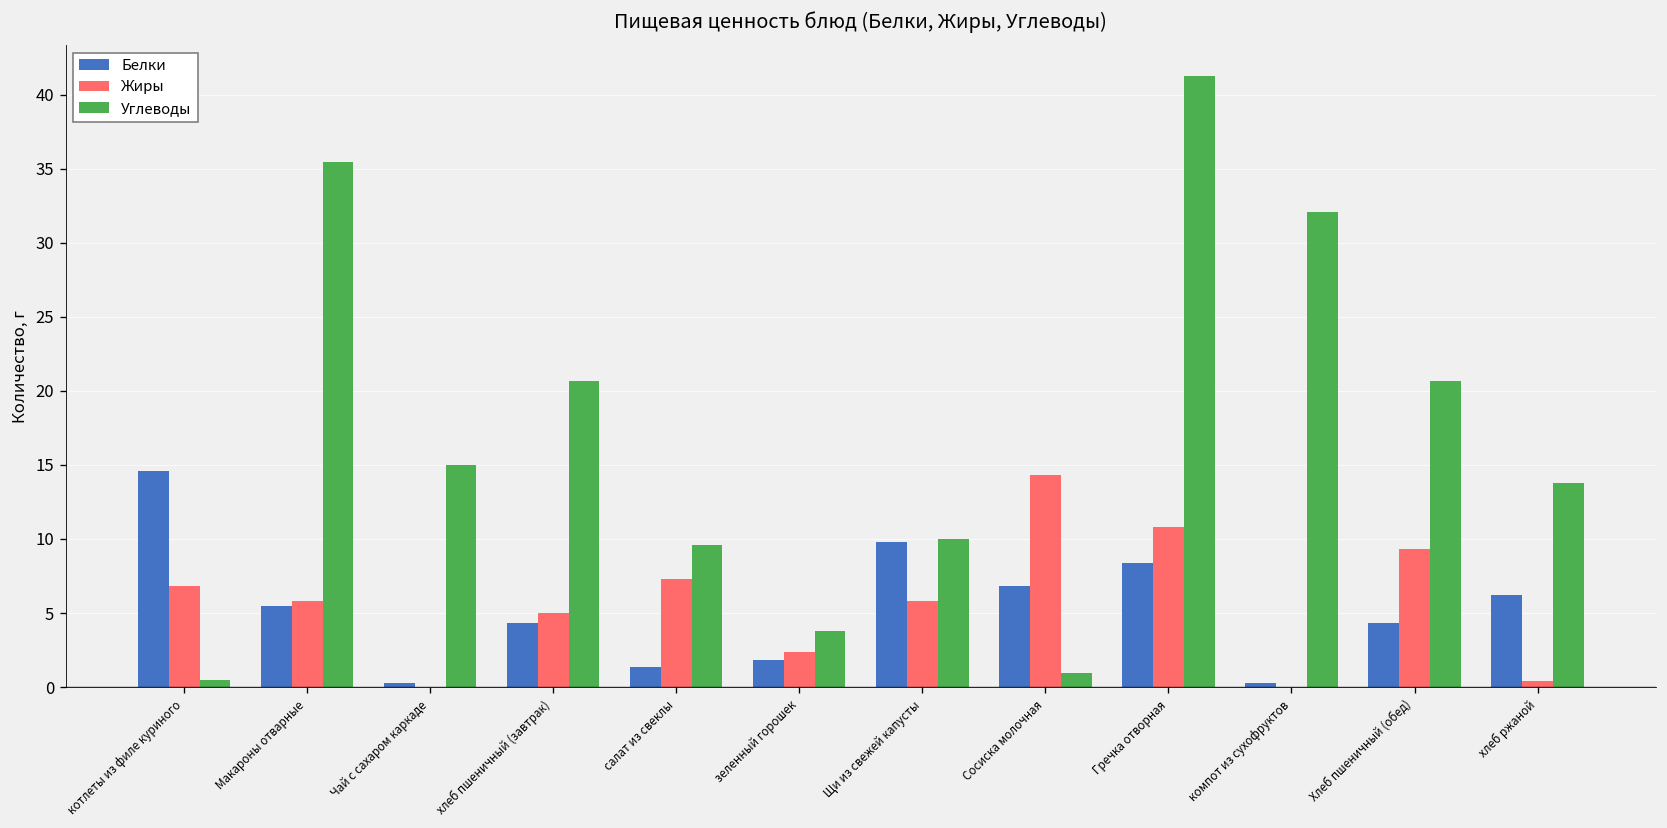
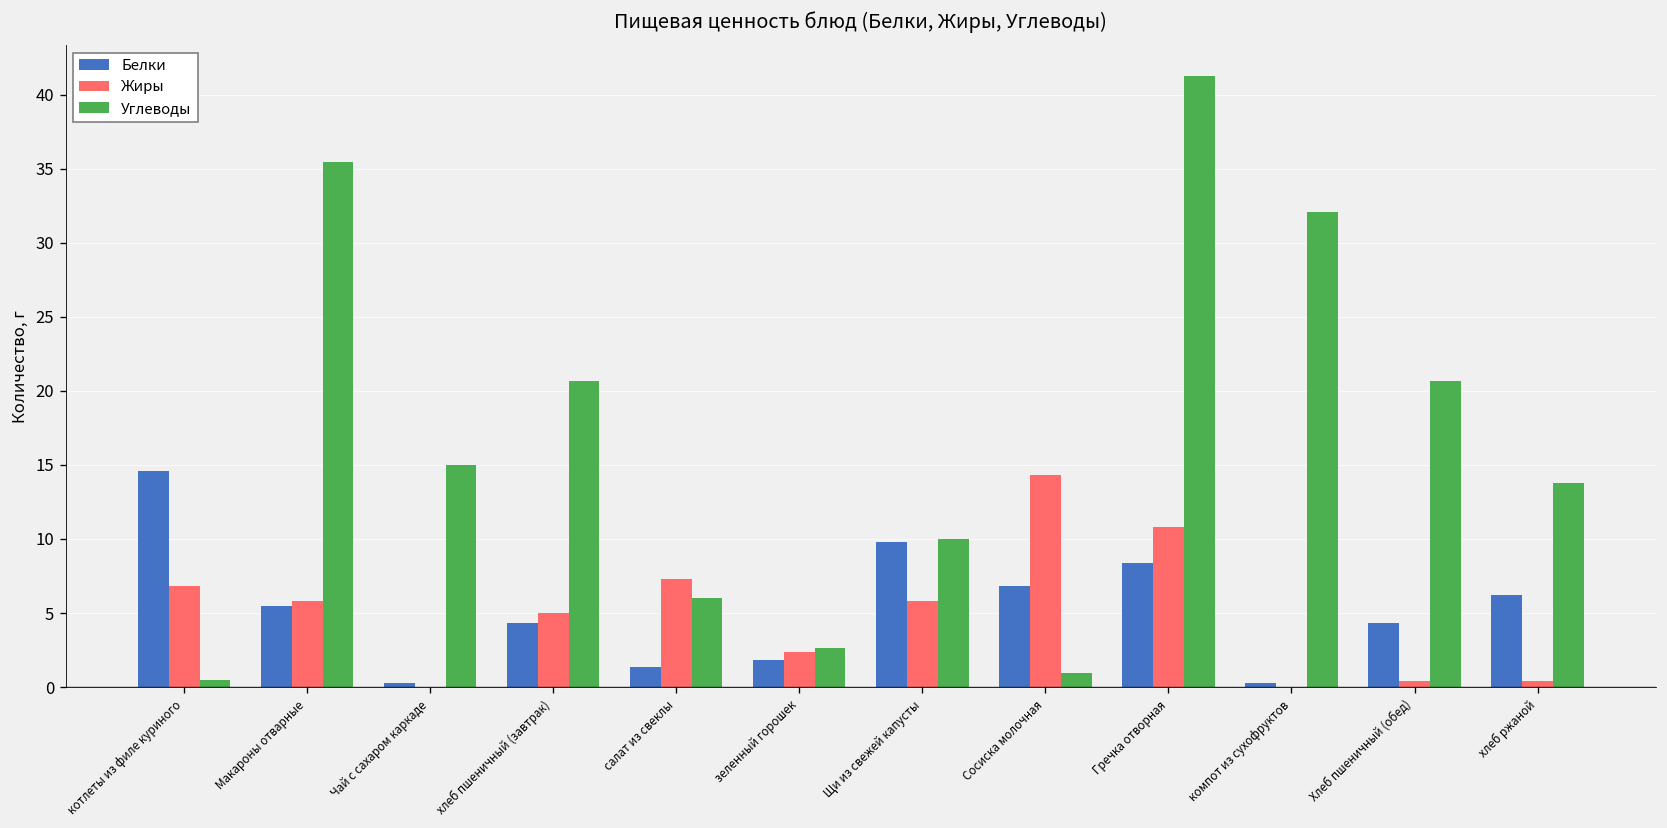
  {
    "Белки": {
      "котлеты из филе куриного": 14.6,
      "Макароны отварные": 5.5,
      "Чай с сахаром каркаде": 0.3,
      "хлеб пшеничный (завтрак)": 4.3,
      "салат из свеклы": 1.3,
      "зеленный горошек": 1.8,
      "Щи из свежей капусты": 9.8,
      "Сосиска молочная": 6.8,
      "Гречка отворная": 8.4,
      "компот из сухофруктов": 0.3,
      "Хлеб пшеничный (обед)": 4.3,
      "хлеб ржаной": 6.2
    },
    "Жиры": {
      "котлеты из филе куриного": 6.8,
      "Макароны отварные": 5.8,
      "Чай с сахаром каркаде": 0.0,
      "хлеб пшеничный (завтрак)": 5.0,
      "салат из свеклы": 7.3,
      "зеленный горошек": 2.4,
      "Щи из свежей капусты": 5.8,
      "Сосиска молочная": 14.3,
      "Гречка отворная": 10.8,
      "компот из сухофруктов": 0.0,
-     "Хлеб пшеничный (обед)": 9.3,
+     "Хлеб пшеничный (обед)": 0.4,
      "хлеб ржаной": 0.4
    },
    "Углеводы": {
      "котлеты из филе куриного": 0.5,
      "Макароны отварные": 35.5,
      "Чай с сахаром каркаде": 15.0,
      "хлеб пшеничный (завтрак)": 20.7,
-     "салат из свеклы": 9.6,
-     "зеленный горошек": 3.8,
+     "салат из свеклы": 6.0,
+     "зеленный горошек": 2.7,
      "Щи из свежей капусты": 10.0,
      "Сосиска молочная": 1.0,
      "Гречка отворная": 41.3,
      "компот из сухофруктов": 32.1,
      "Хлеб пшеничный (обед)": 20.7,
      "хлеб ржаной": 13.8
    }
  }
